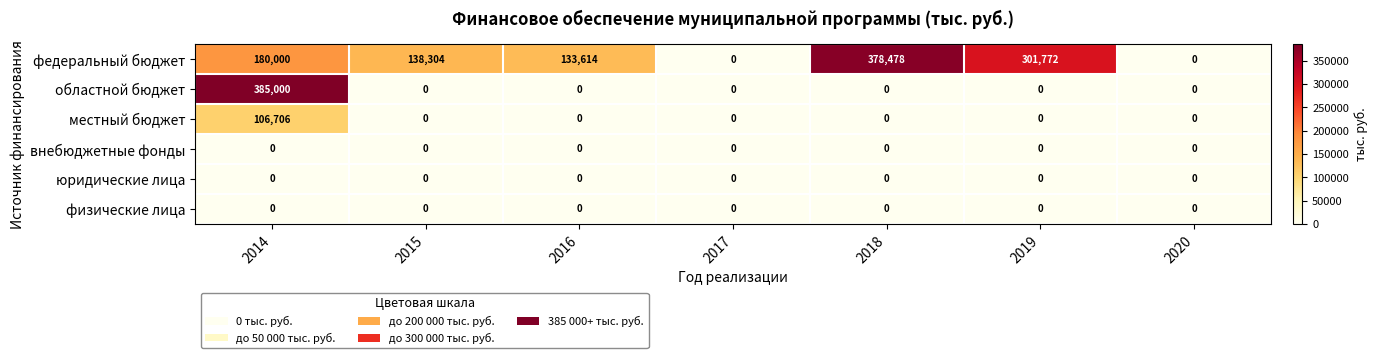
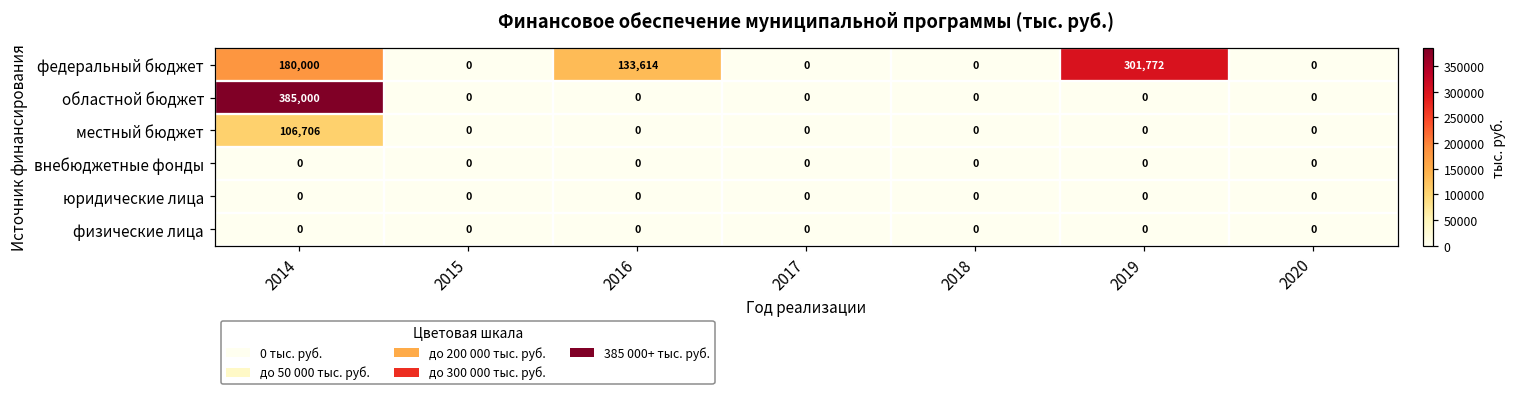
  {
    "федеральный бюджет": {
      "2014": "180,000",
-     "2015": "138,304",
+     "2015": "0",
      "2016": "133,614",
      "2017": "0",
-     "2018": "378,478",
+     "2018": "0",
      "2019": "301,772",
      "2020": "0"
    },
    "областной бюджет": {
      "2014": "385,000",
      "2015": "0",
      "2016": "0",
      "2017": "0",
      "2018": "0",
      "2019": "0",
      "2020": "0"
    },
    "местный бюджет": {
      "2014": "106,706",
      "2015": "0",
      "2016": "0",
      "2017": "0",
      "2018": "0",
      "2019": "0",
      "2020": "0"
    },
    "внебюджетные фонды": {
      "2014": "0",
      "2015": "0",
      "2016": "0",
      "2017": "0",
      "2018": "0",
      "2019": "0",
      "2020": "0"
    },
    "юридические лица": {
      "2014": "0",
      "2015": "0",
      "2016": "0",
      "2017": "0",
      "2018": "0",
      "2019": "0",
      "2020": "0"
    },
    "физические лица": {
      "2014": "0",
      "2015": "0",
      "2016": "0",
      "2017": "0",
      "2018": "0",
      "2019": "0",
      "2020": "0"
    }
  }
